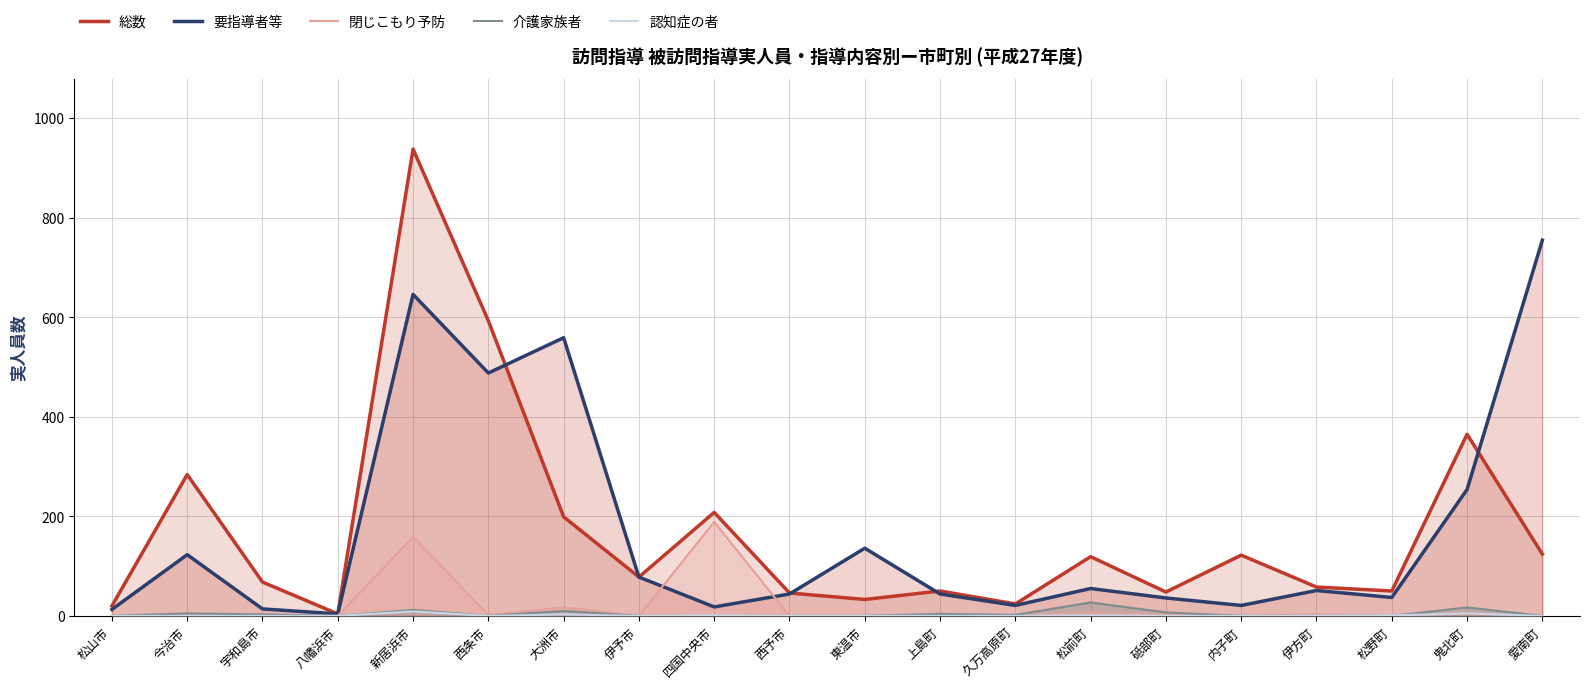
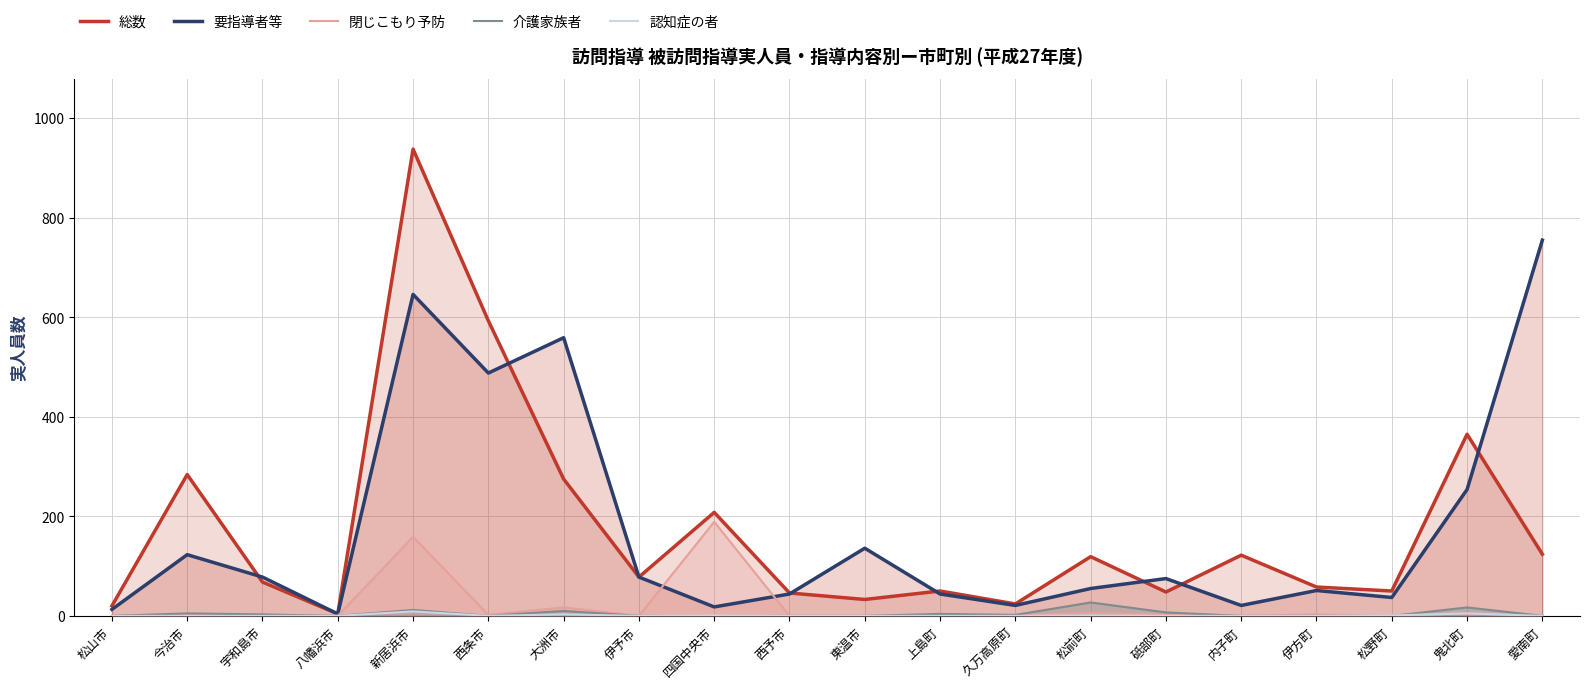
  {
    "総数": {
      "松山市": 20,
      "今治市": 280,
      "宇和島市": 70,
      "新居浜市": 940,
      "西条市": 590,
-     "大洲市": 200,
+     "大洲市": 280,
      "四国中央市": 210,
      "東温市": 30,
      "上島町": 50,
      "松前町": 120,
      "砥部町": 50,
      "内子町": 120,
      "伊方町": 60,
      "松野町": 50,
      "鬼北町": 370,
      "愛南町": 120
    },
    "要指導者等": {
      "松山市": 10,
      "今治市": 120,
-     "宇和島市": 10,
+     "宇和島市": 80,
      "新居浜市": 650,
      "西条市": 490,
      "大洲市": 560,
      "四国中央市": 20,
      "東温市": 140,
      "上島町": 40,
      "松前町": 60,
-     "砥部町": 40,
+     "砥部町": 80,
      "内子町": 20,
      "伊方町": 50,
      "松野町": 40,
      "鬼北町": 250,
      "愛南町": 760
    },
    "閉じこもり予防": {
      "新居浜市": 160,
      "大洲市": 20,
      "四国中央市": 190
    },
    "介護家族者": {
      "大洲市": 10,
      "松前町": 30,
      "鬼北町": 20
    },
    "認知症の者": {
      "大洲市": 0
    }
  }
